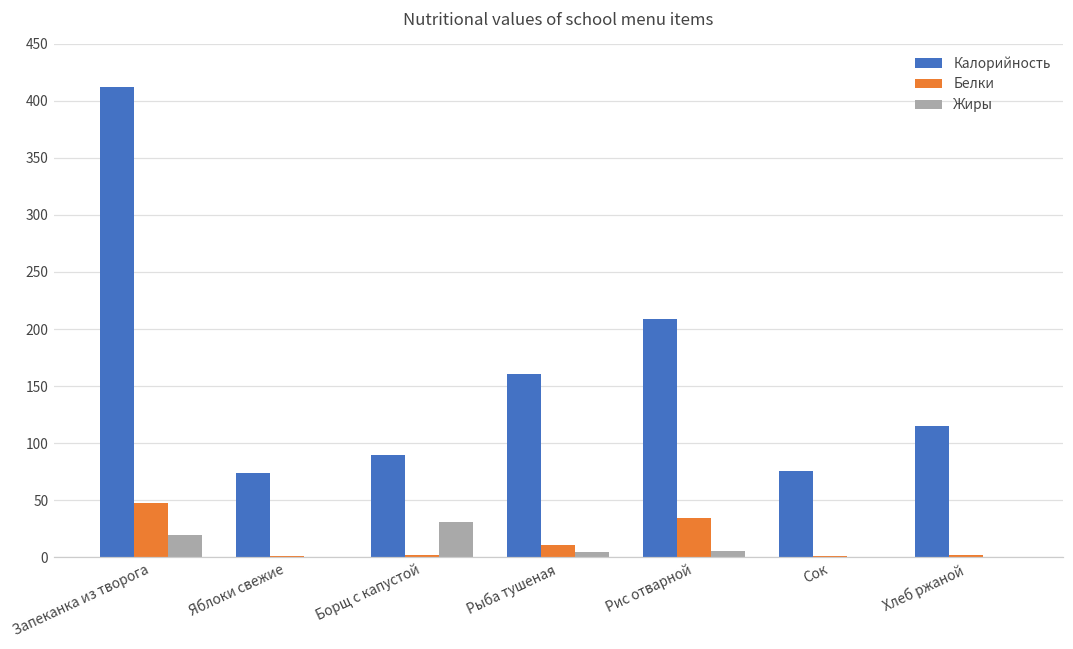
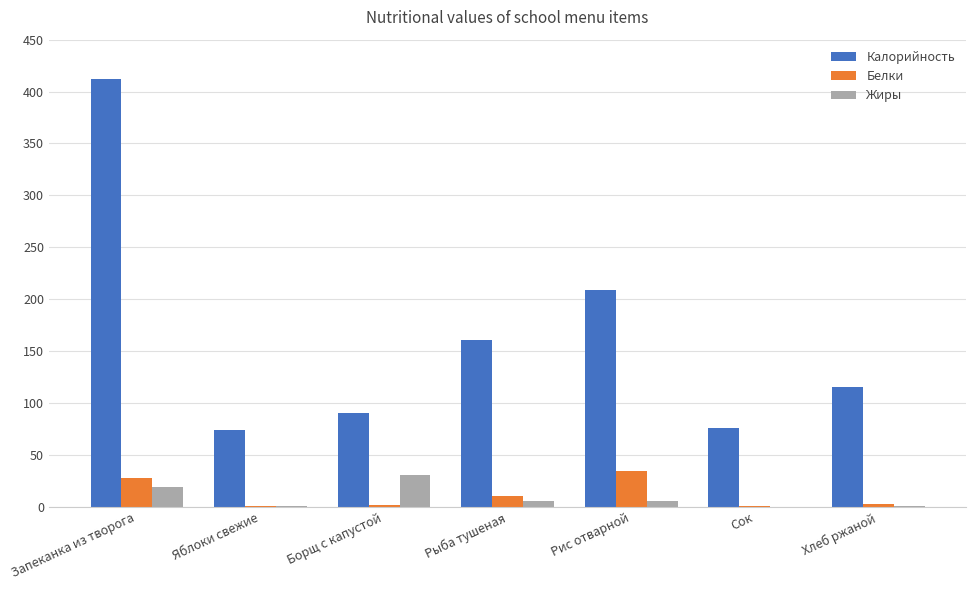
  {
    "Калорийность": {
      "Запеканка из творога": 412,
      "Яблоки свежие": 74,
      "Борщ с капустой": 90,
      "Рыба тушеная": 161,
      "Рис отварной": 209,
      "Сок": 76,
      "Хлеб ржаной": 115
    },
    "Белки": {
-     "Запеканка из творога": 48,
+     "Запеканка из творога": 27,
      "Рыба тушеная": 11,
      "Рис отварной": 35,
      "Хлеб ржаной": 3
    },
    "Жиры": {
      "Запеканка из творога": 19,
      "Борщ с капустой": 31,
      "Рыба тушеная": 5,
      "Рис отварной": 6,
      "Сок": 0
    }
  }
